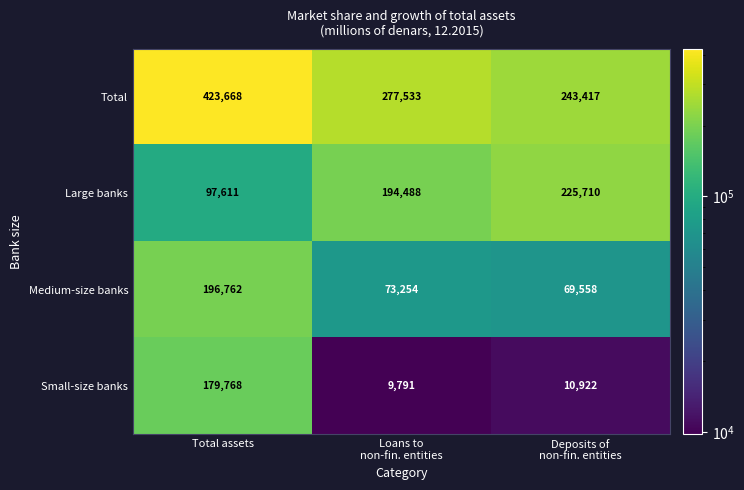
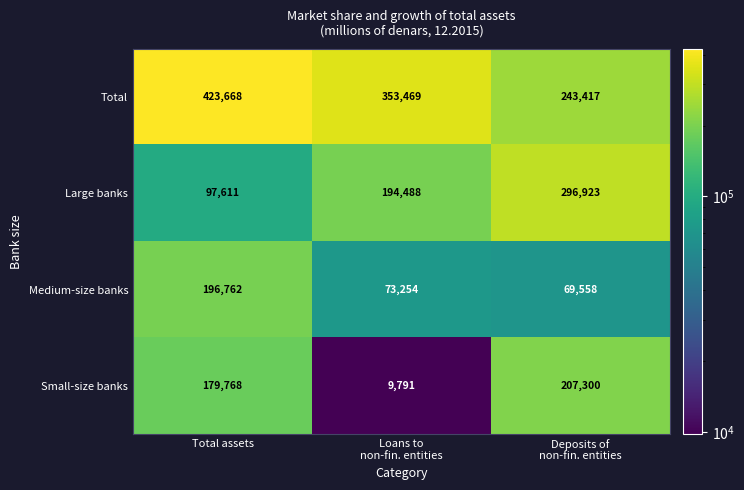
  {
    "Total": {
      "Total assets": "423,668",
-     "Loans to non-fin. entities": "277,533",
+     "Loans to non-fin. entities": "353,469",
      "Deposits of non-fin. entities": "243,417"
    },
    "Large banks": {
      "Total assets": "97,611",
      "Loans to non-fin. entities": "194,488",
-     "Deposits of non-fin. entities": "225,710"
+     "Deposits of non-fin. entities": "296,923"
    },
    "Medium-size banks": {
      "Total assets": "196,762",
      "Loans to non-fin. entities": "73,254",
      "Deposits of non-fin. entities": "69,558"
    },
    "Small-size banks": {
      "Total assets": "179,768",
      "Loans to non-fin. entities": "9,791",
-     "Deposits of non-fin. entities": "10,922"
+     "Deposits of non-fin. entities": "207,300"
    }
  }
